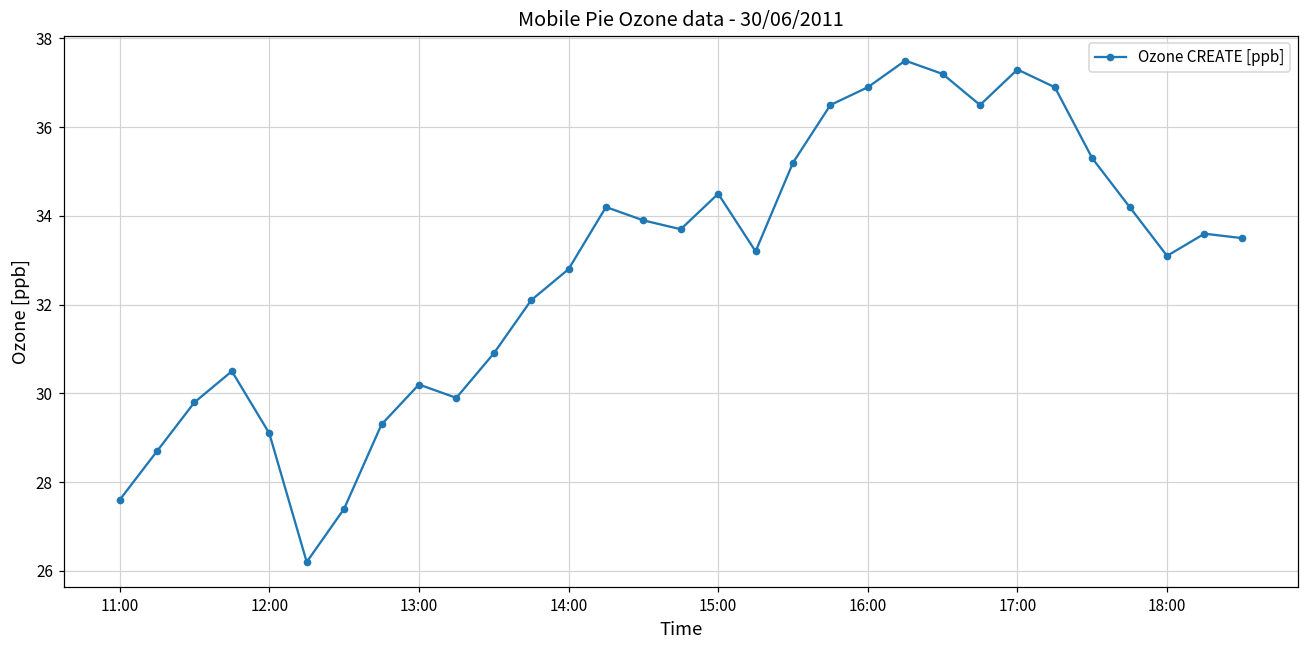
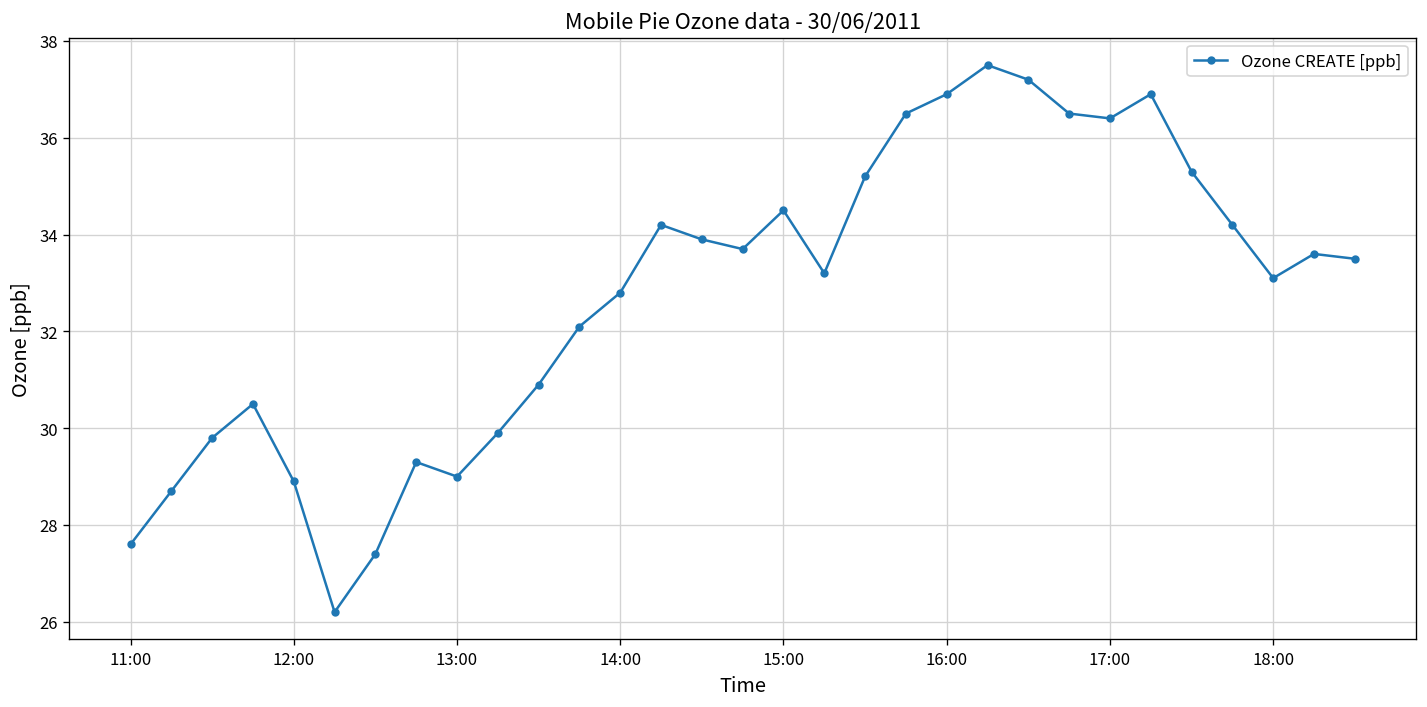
  {
    "11:00": 27.6,
-   "12:00": 29.1,
-   "13:00": 30.2,
+   "12:00": 28.9,
+   "13:00": 29.0,
    "14:00": 32.8,
    "15:00": 34.5,
    "16:00": 36.9,
-   "17:00": 37.3,
+   "17:00": 36.4,
    "18:00": 33.1
  }
